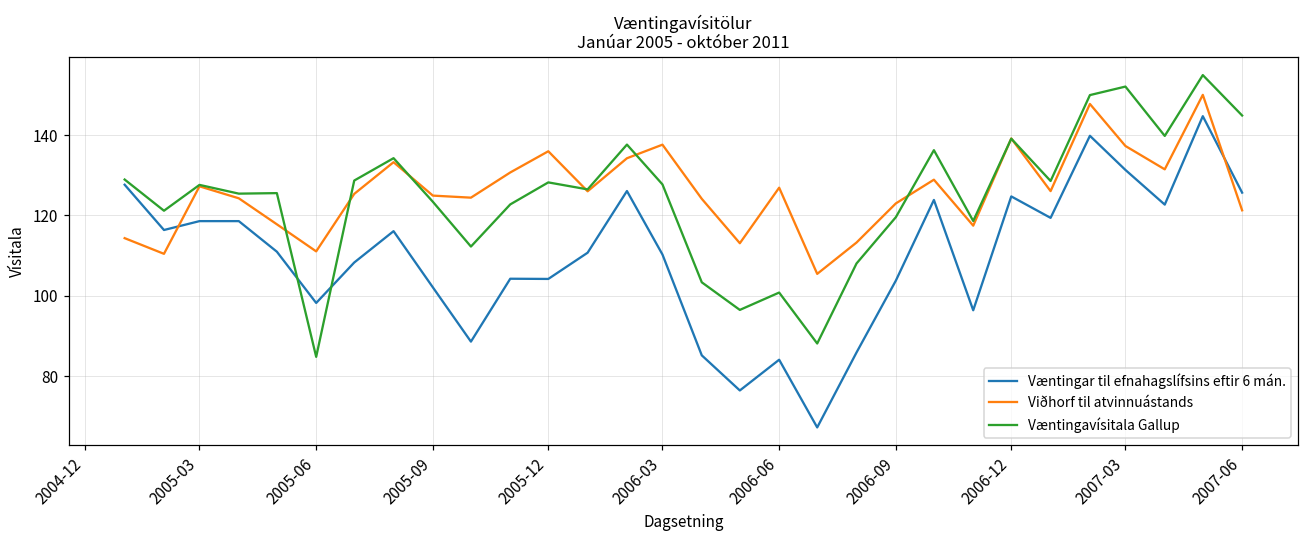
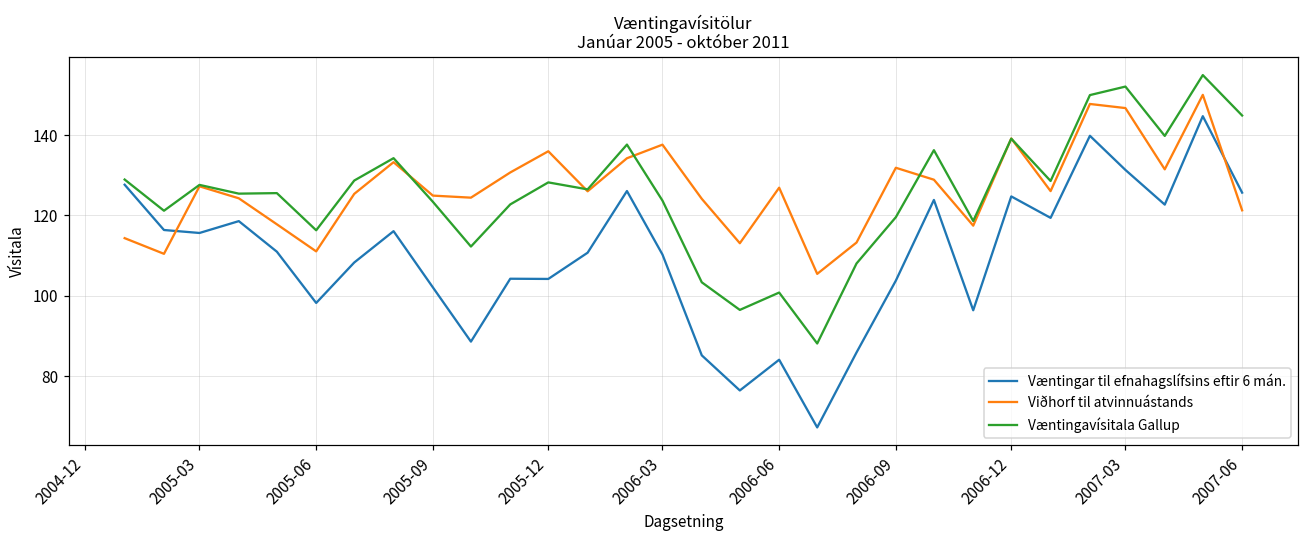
  {
    "Væntingar til efnahagslífsins eftir 6 mán.": {
-     "2005-03": 119,
+     "2005-03": 116,
      "2005-06": 98,
      "2005-09": 102,
      "2005-12": 104,
      "2006-03": 110,
      "2006-06": 84,
      "2006-09": 104,
      "2006-12": 125,
      "2007-03": 131,
      "2007-06": 126
    },
    "Viðhorf til atvinnuástands": {
      "2005-06": 111,
      "2005-09": 125,
      "2005-12": 136,
      "2006-03": 138,
      "2006-06": 127,
-     "2006-09": 123,
-     "2007-03": 137,
+     "2006-09": 132,
+     "2007-03": 147,
      "2007-06": 121
    },
    "Væntingavísitala Gallup": {
-     "2005-06": 85,
+     "2005-06": 116,
      "2005-09": 123,
      "2005-12": 128,
-     "2006-03": 128,
+     "2006-03": 124,
      "2006-06": 101,
      "2006-09": 120,
      "2007-03": 152,
      "2007-06": 145
    }
  }
